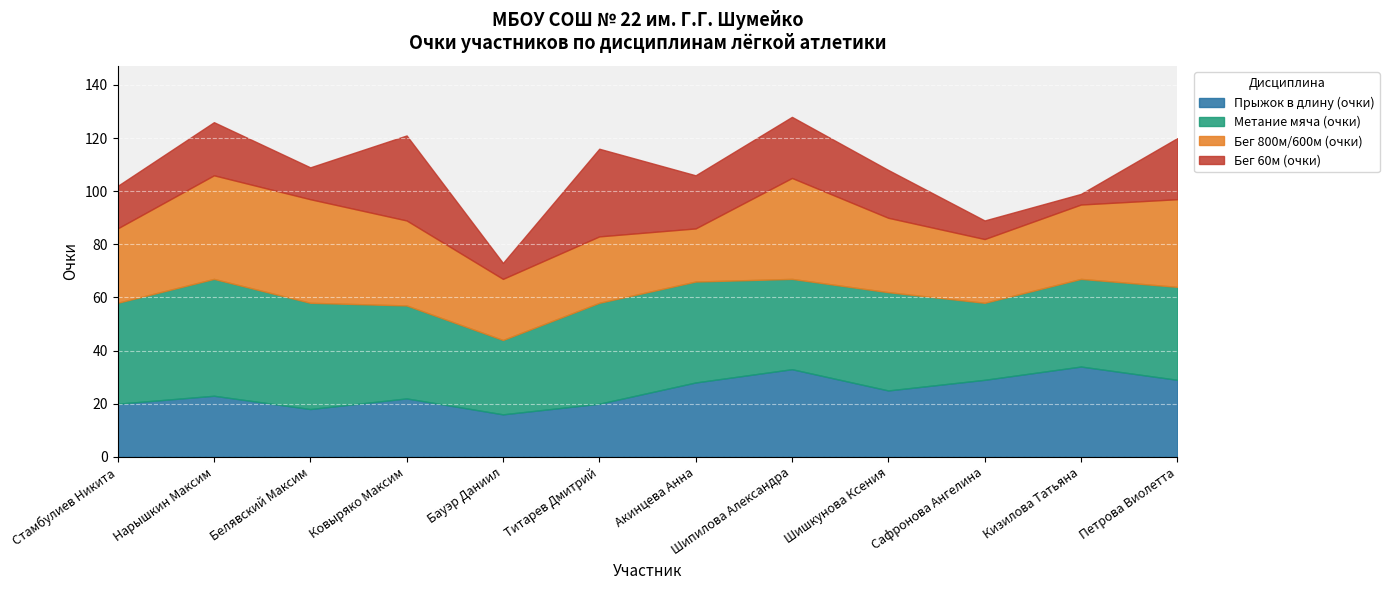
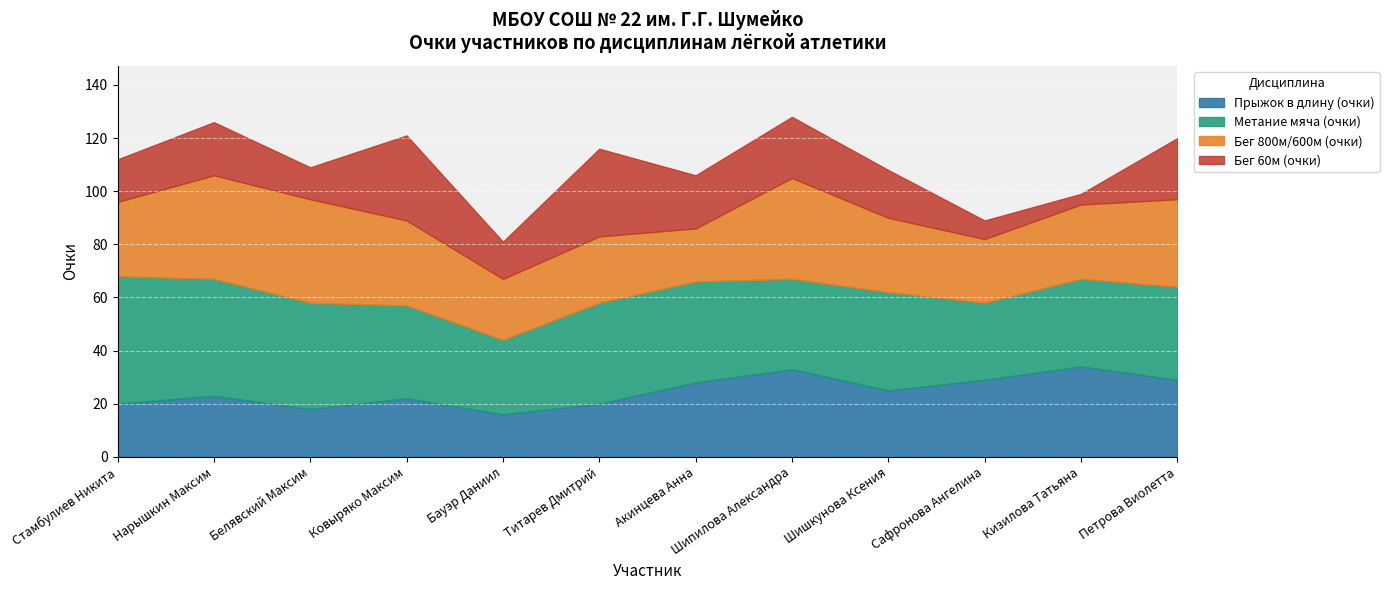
  {
    "Прыжок в длину (очки)": {
      "Стамбулиев Никита": 20,
      "Нарышкин Максим": 23,
      "Белявский Максим": 18,
      "Ковыряко Максим": 22,
      "Бауэр Даниил": 16,
      "Титарев Дмитрий": 20,
      "Акинцева Анна": 28,
      "Шипилова Александра": 33,
      "Шишкунова Ксения": 25,
      "Сафронова Ангелина": 29,
      "Кизилова Татьяна": 34,
      "Петрова Виолетта": 29
    },
    "Метание мяча (очки)": {
-     "Стамбулиев Никита": 38,
+     "Стамбулиев Никита": 48,
      "Нарышкин Максим": 44,
      "Белявский Максим": 40,
      "Ковыряко Максим": 35,
      "Бауэр Даниил": 28,
      "Титарев Дмитрий": 38,
      "Акинцева Анна": 38,
      "Шипилова Александра": 34,
      "Шишкунова Ксения": 37,
      "Сафронова Ангелина": 29,
      "Кизилова Татьяна": 33,
      "Петрова Виолетта": 35
    },
    "Бег 800м/600м (очки)": {
      "Стамбулиев Никита": 28,
      "Нарышкин Максим": 39,
      "Белявский Максим": 39,
      "Ковыряко Максим": 32,
      "Бауэр Даниил": 23,
      "Титарев Дмитрий": 25,
      "Акинцева Анна": 20,
      "Шипилова Александра": 38,
      "Шишкунова Ксения": 28,
      "Сафронова Ангелина": 24,
      "Кизилова Татьяна": 28,
      "Петрова Виолетта": 33
    },
    "Бег 60м (очки)": {
      "Стамбулиев Никита": 16,
      "Нарышкин Максим": 20,
      "Белявский Максим": 12,
      "Ковыряко Максим": 32,
-     "Бауэр Даниил": 6,
+     "Бауэр Даниил": 14,
      "Титарев Дмитрий": 33,
      "Акинцева Анна": 20,
      "Шипилова Александра": 23,
      "Шишкунова Ксения": 18,
      "Сафронова Ангелина": 7,
      "Кизилова Татьяна": 4,
      "Петрова Виолетта": 23
    }
  }
